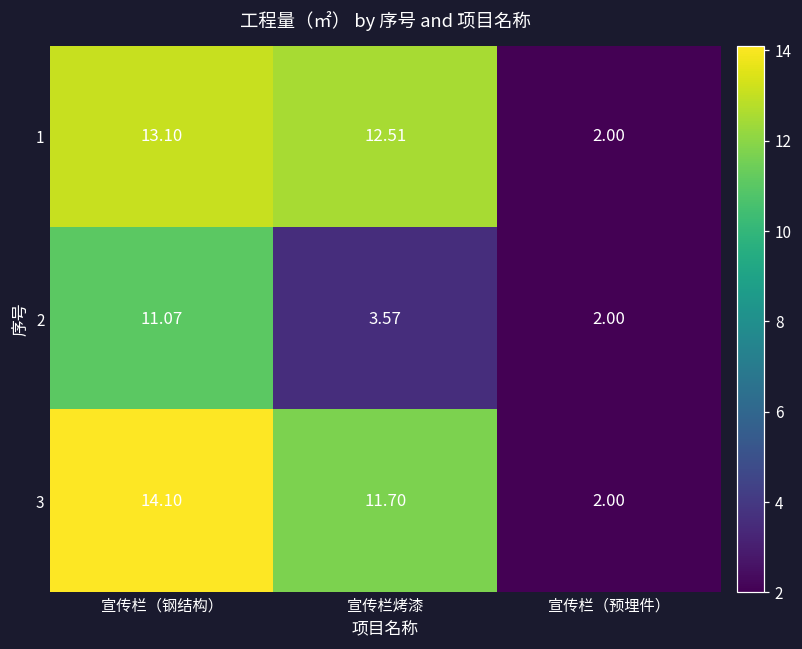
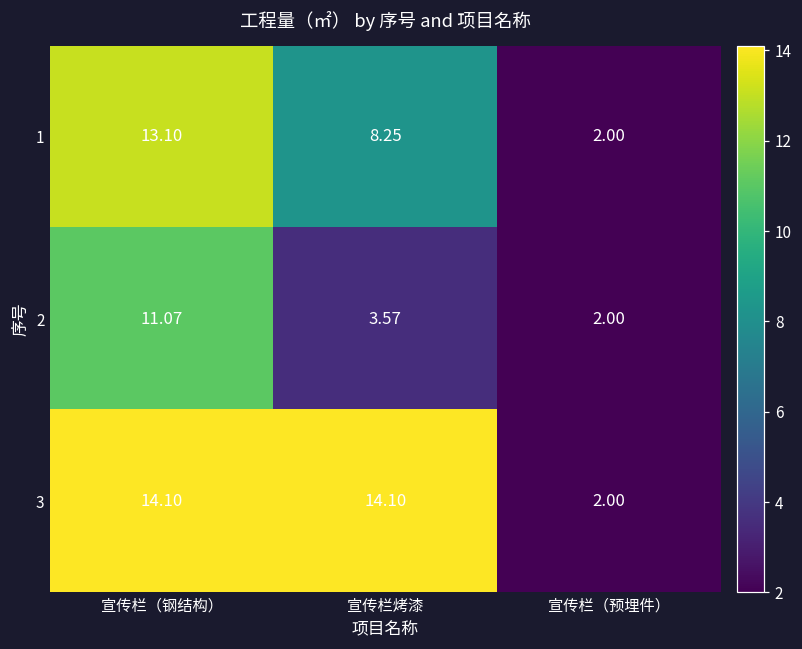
  {
    "1": {
      "宣传栏（钢结构）": 13.10,
-     "宣传栏烤漆": 12.51,
+     "宣传栏烤漆": 8.25,
      "宣传栏（预埋件）": 2.00
    },
    "2": {
      "宣传栏（钢结构）": 11.07,
      "宣传栏烤漆": 3.57,
      "宣传栏（预埋件）": 2.00
    },
    "3": {
      "宣传栏（钢结构）": 14.10,
-     "宣传栏烤漆": 11.70,
+     "宣传栏烤漆": 14.10,
      "宣传栏（预埋件）": 2.00
    }
  }
